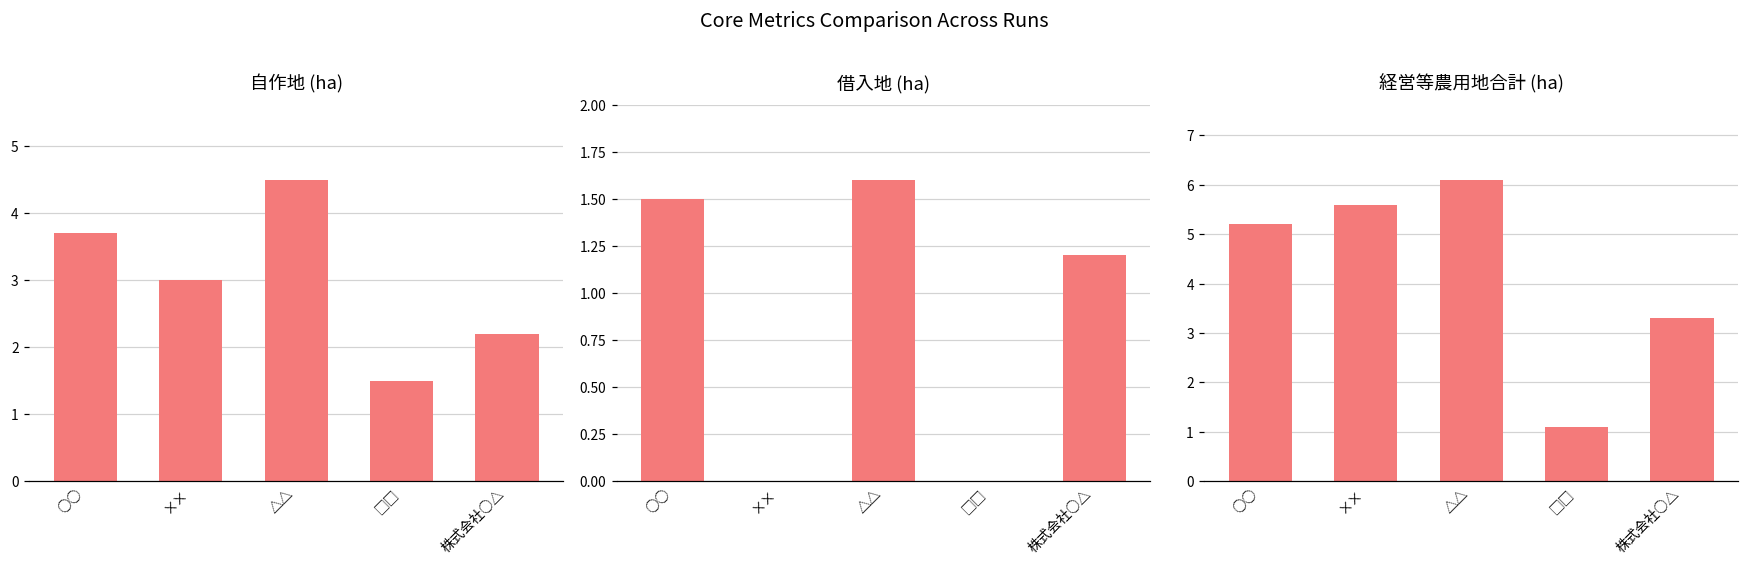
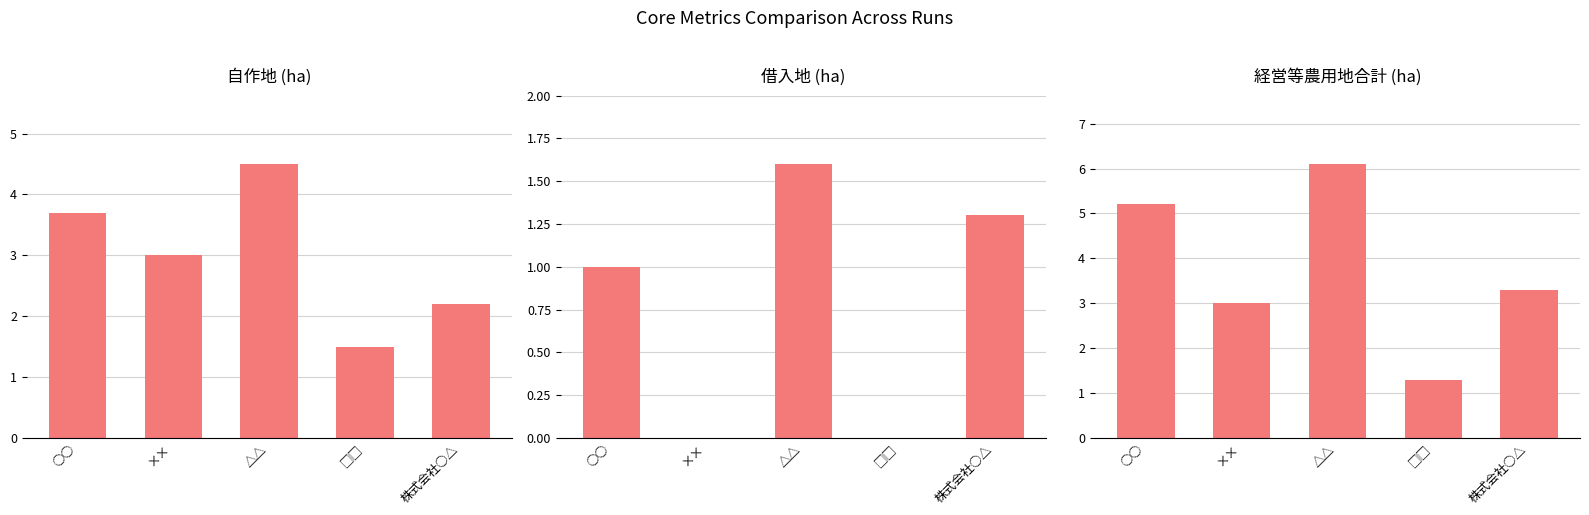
  {
    "自作地 (ha)": {
      "○○": 3.7,
      "××": 3.0,
      "△△": 4.5,
      "□□": 1.5,
      "株式会社○△": 2.2
    },
    "借入地 (ha)": {
-     "○○": 1.5,
+     "○○": 1.0,
      "××": 0.0,
      "△△": 1.6,
      "□□": 0.0,
-     "株式会社○△": 1.2
+     "株式会社○△": 1.3
    },
    "経営等農用地合計 (ha)": {
      "○○": 5.2,
-     "××": 5.6,
+     "××": 3.0,
      "△△": 6.1,
-     "□□": 1.1,
+     "□□": 1.3,
      "株式会社○△": 3.3
    }
  }
